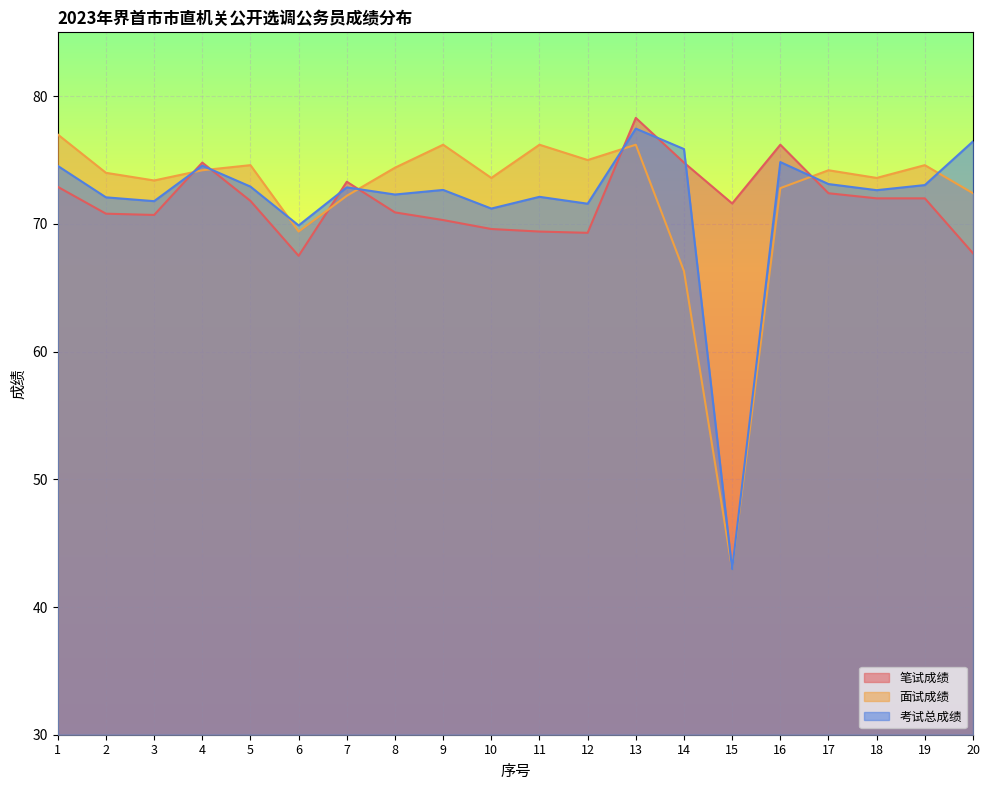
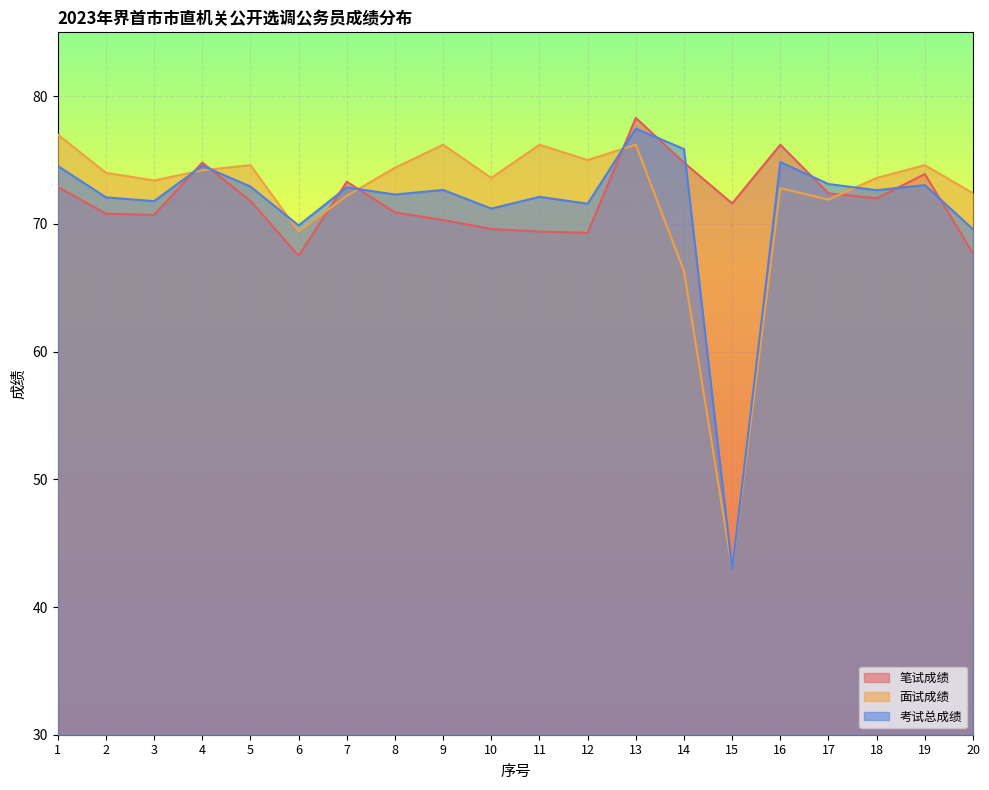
  {
    "笔试成绩": {
      "1": 72.9,
      "2": 70.8,
      "3": 70.7,
      "4": 74.8,
      "5": 71.8,
      "6": 67.5,
      "7": 73.3,
      "8": 70.9,
      "9": 70.3,
      "10": 69.6,
      "11": 69.4,
      "12": 69.3,
      "13": 78.3,
      "14": 74.8,
      "15": 71.6,
      "16": 76.2,
      "17": 72.4,
      "18": 72.0,
-     "19": 72.0,
+     "19": 73.9,
      "20": 67.7
    },
    "面试成绩": {
      "1": 77.0,
      "2": 74.0,
      "3": 73.4,
      "4": 74.2,
      "5": 74.6,
      "6": 69.4,
      "7": 72.2,
      "8": 74.4,
      "9": 76.2,
      "10": 73.6,
      "11": 76.2,
      "12": 75.0,
      "13": 76.2,
      "14": 66.3,
      "16": 72.8,
-     "17": 74.2,
+     "17": 71.9,
      "18": 73.6,
      "19": 74.6,
      "20": 72.4
    },
    "考试总成绩": {
      "1": 74.5,
      "2": 72.1,
      "3": 71.8,
      "4": 74.6,
      "5": 72.9,
      "6": 69.9,
      "7": 72.9,
      "8": 72.3,
      "9": 72.7,
      "10": 71.2,
      "11": 72.1,
      "12": 71.6,
      "13": 77.5,
      "14": 75.9,
      "16": 74.8,
      "17": 73.1,
      "18": 72.6,
      "19": 73.0,
-     "20": 76.5
+     "20": 69.6
    }
  }
